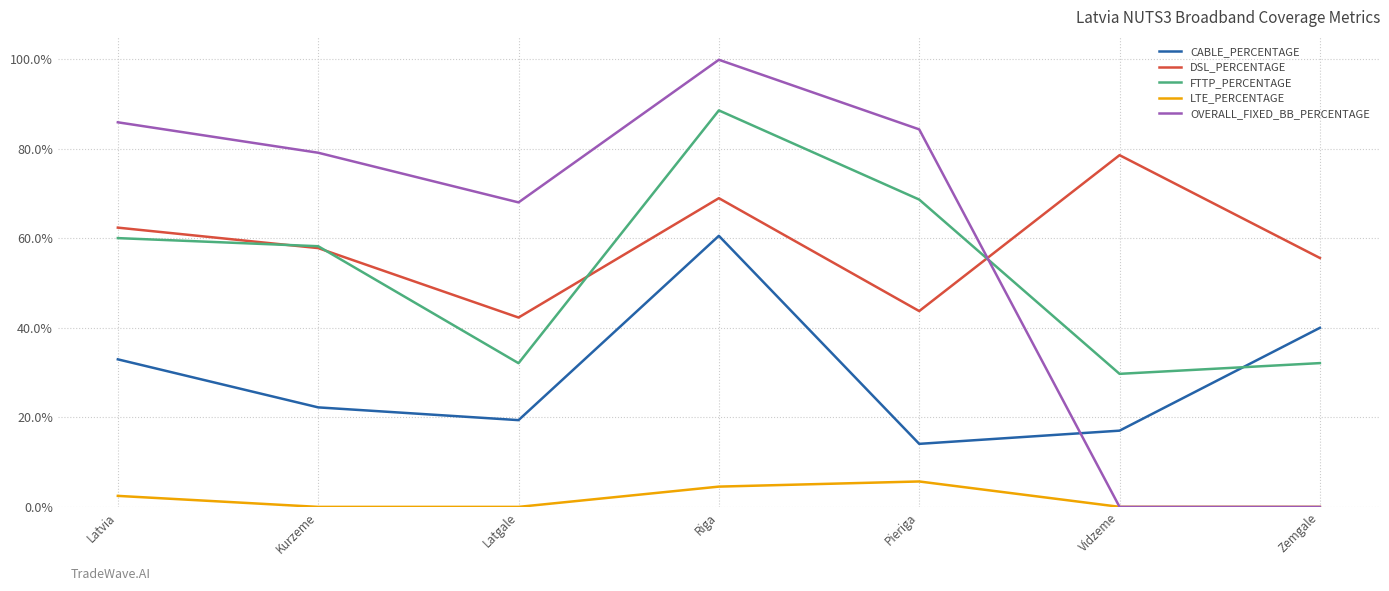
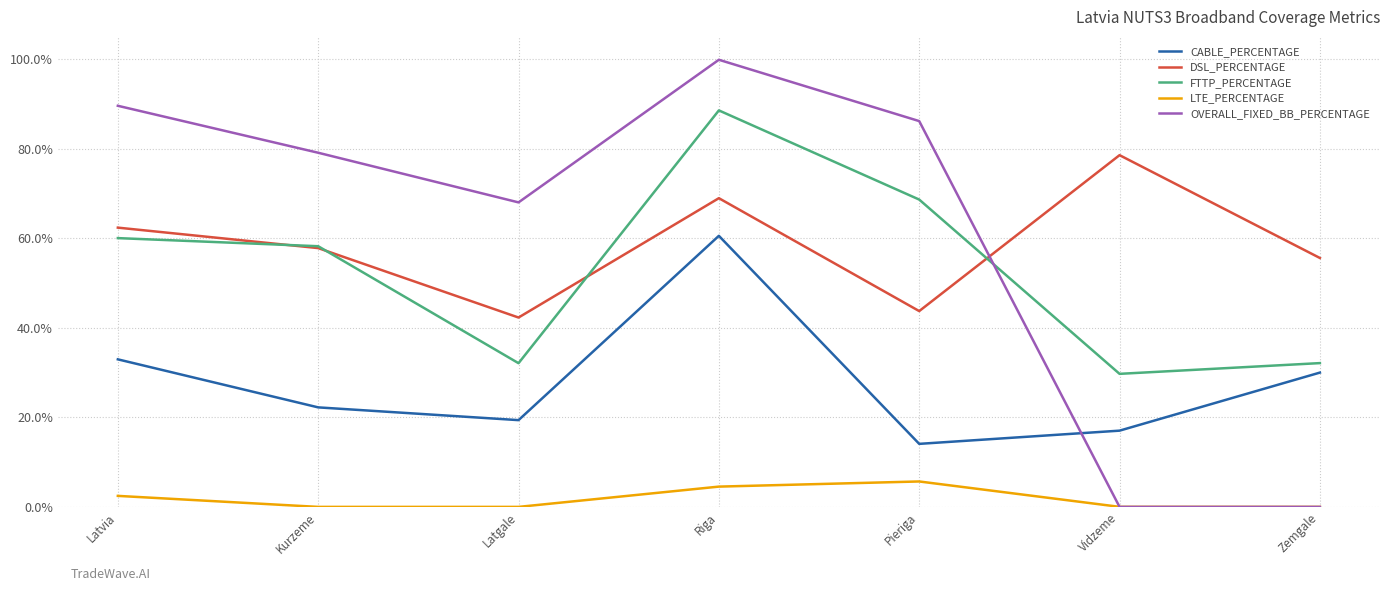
  {
    "CABLE_PERCENTAGE": {
      "Latvia": "33%",
      "Kurzeme": "22%",
      "Latgale": "19%",
      "Riga": "61%",
      "Pieriga": "14%",
      "Vidzeme": "17%",
-     "Zemgale": "40%"
+     "Zemgale": "30%"
    },
    "DSL_PERCENTAGE": {
      "Latvia": "62%",
      "Latgale": "42%",
      "Riga": "69%",
      "Pieriga": "44%",
      "Vidzeme": "79%",
      "Zemgale": "56%"
    },
    "FTTP_PERCENTAGE": {
      "Latvia": "60%",
      "Latgale": "32%",
      "Riga": "89%",
      "Pieriga": "69%",
      "Vidzeme": "30%",
      "Zemgale": "32%"
    },
    "LTE_PERCENTAGE": {
      "Latvia": "2%",
      "Kurzeme": "0%",
      "Latgale": "0%",
      "Riga": "5%",
      "Pieriga": "6%"
    },
    "OVERALL_FIXED_BB_PERCENTAGE": {
-     "Latvia": "86%",
+     "Latvia": "90%",
      "Kurzeme": "79%",
      "Latgale": "68%",
      "Riga": "100%",
-     "Pieriga": "84%"
+     "Pieriga": "86%"
    }
  }
